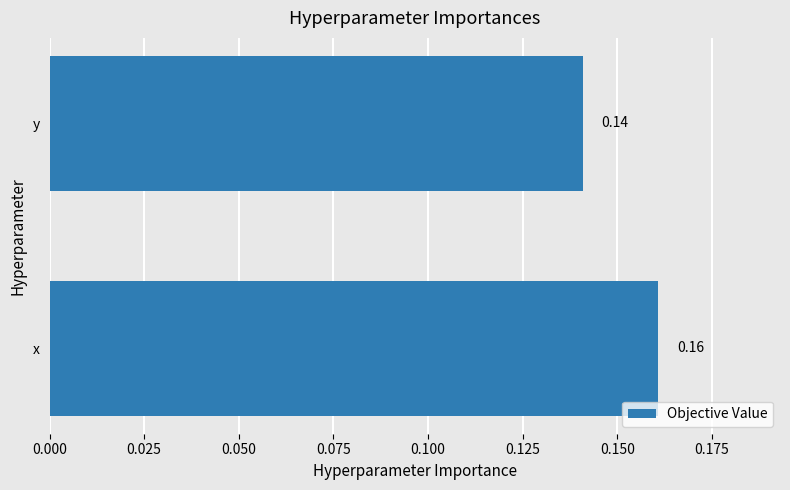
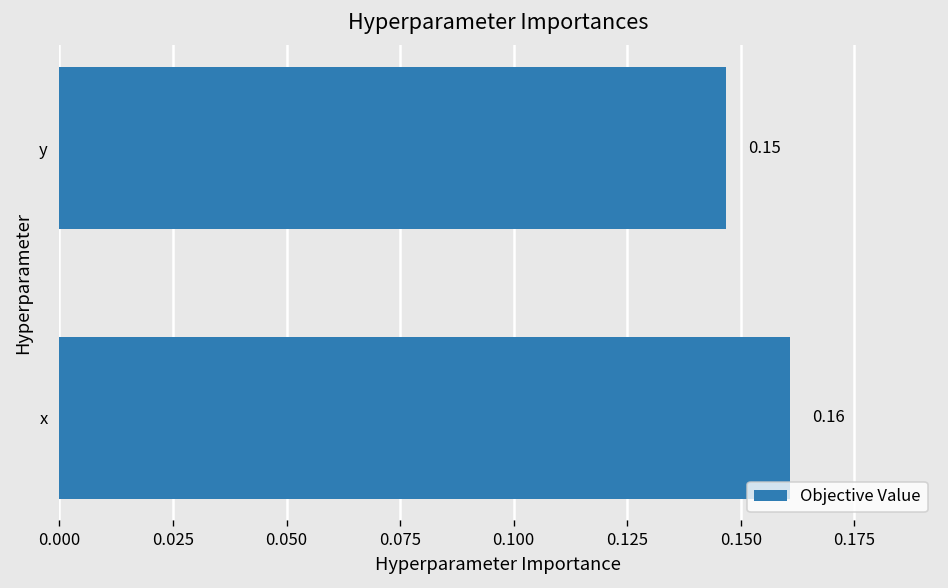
  {
-   "y": 0.14,
+   "y": 0.15,
    "x": 0.16
  }
